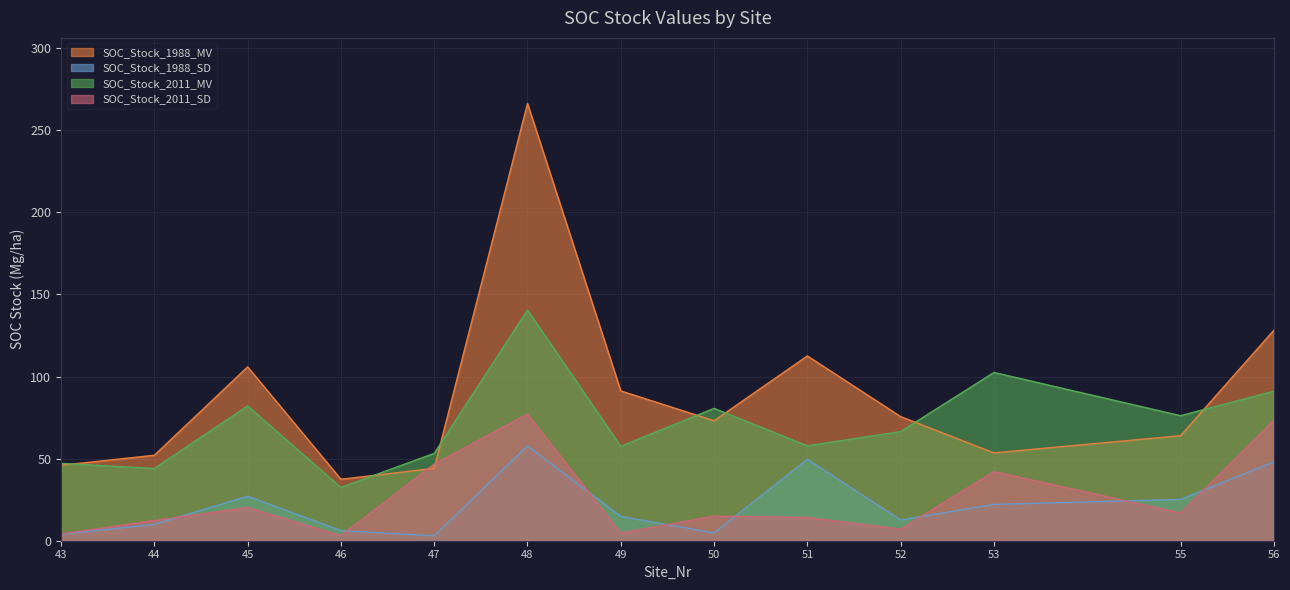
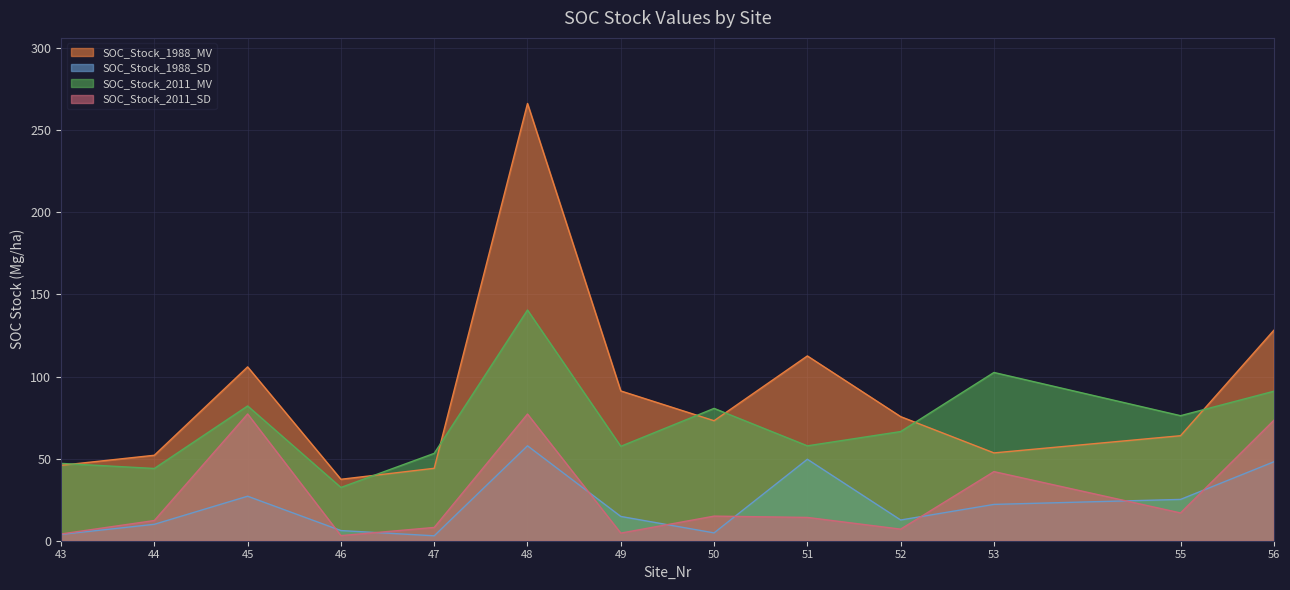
  {
    "SOC_Stock_1988_MV": {
      "44": 52,
      "45": 106,
      "46": 37,
      "47": 44,
      "48": 266,
      "49": 91,
      "50": 73,
      "51": 113,
      "52": 76,
      "53": 54,
      "55": 64,
      "56": 128
    },
    "SOC_Stock_1988_SD": {
      "44": 10,
      "45": 27,
      "46": 6,
      "47": 3,
      "48": 58,
      "49": 15,
      "50": 5,
      "51": 50,
      "52": 13,
      "53": 22,
      "55": 25,
      "56": 48
    },
    "SOC_Stock_2011_MV": {
      "44": 44,
      "45": 82,
      "46": 32,
      "47": 53,
      "48": 141,
      "49": 58,
      "50": 81,
      "51": 58,
      "52": 67,
      "53": 103,
      "55": 76,
      "56": 91
    },
    "SOC_Stock_2011_SD": {
      "44": 12,
-     "45": 20,
+     "45": 77,
      "46": 3,
-     "47": 47,
+     "47": 8,
      "48": 77,
      "49": 5,
      "50": 15,
      "51": 14,
      "52": 7,
      "53": 42,
      "55": 17,
      "56": 73
    }
  }
